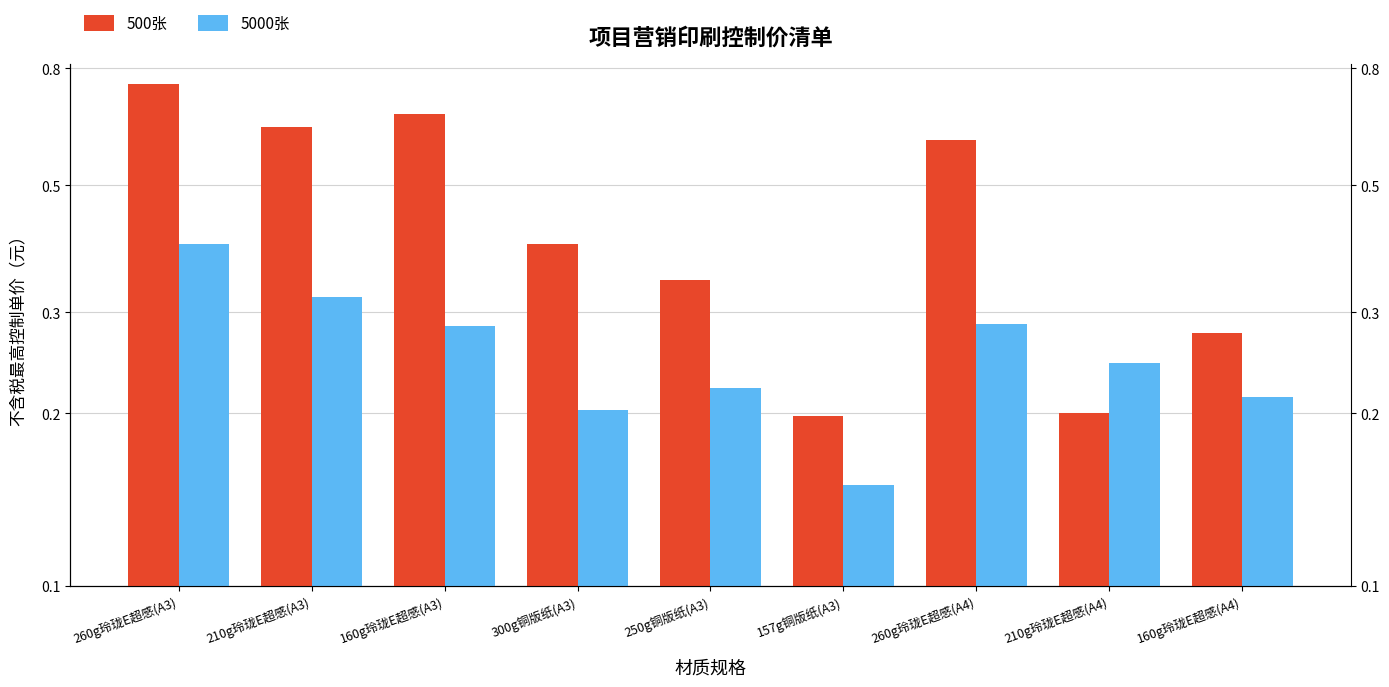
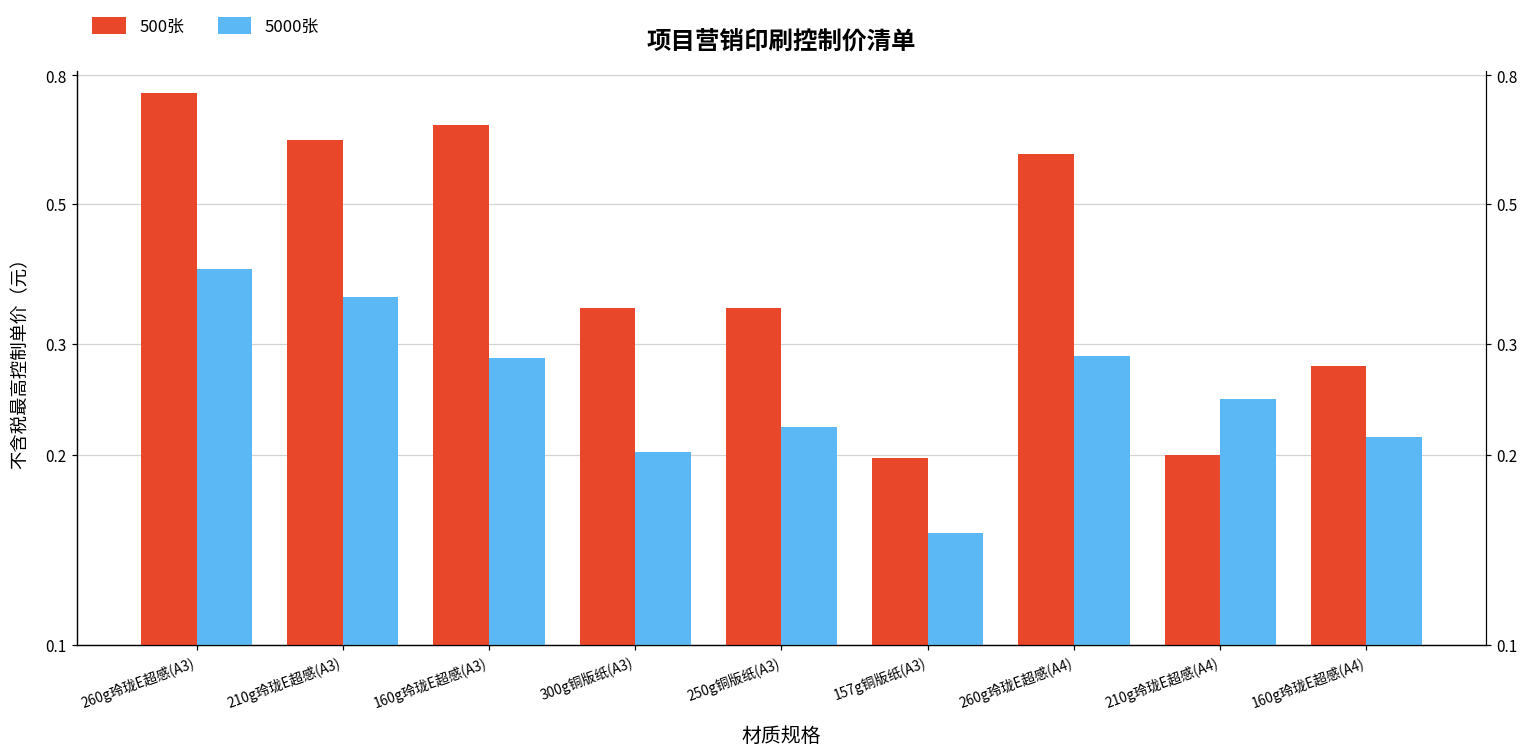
  {
    "500张": {
      "260g玲珑E超感(A3)": 0.75,
      "210g玲珑E超感(A3)": 0.63,
      "160g玲珑E超感(A3)": 0.67,
-     "300g铜版纸(A3)": 0.40,
+     "300g铜版纸(A3)": 0.34,
      "250g铜版纸(A3)": 0.34,
      "157g铜版纸(A3)": 0.198,
      "260g玲珑E超感(A4)": 0.60,
      "210g玲珑E超感(A4)": 0.20,
      "160g玲珑E超感(A4)": 0.28
    },
    "5000张": {
      "260g玲珑E超感(A3)": 0.40,
-     "210g玲珑E超感(A3)": 0.32,
+     "210g玲珑E超感(A3)": 0.36,
      "160g玲珑E超感(A3)": 0.28,
      "300g铜版纸(A3)": 0.202,
      "250g铜版纸(A3)": 0.22,
      "157g铜版纸(A3)": 0.15,
      "260g玲珑E超感(A4)": 0.29,
      "210g玲珑E超感(A4)": 0.245,
      "160g玲珑E超感(A4)": 0.213
    }
  }
